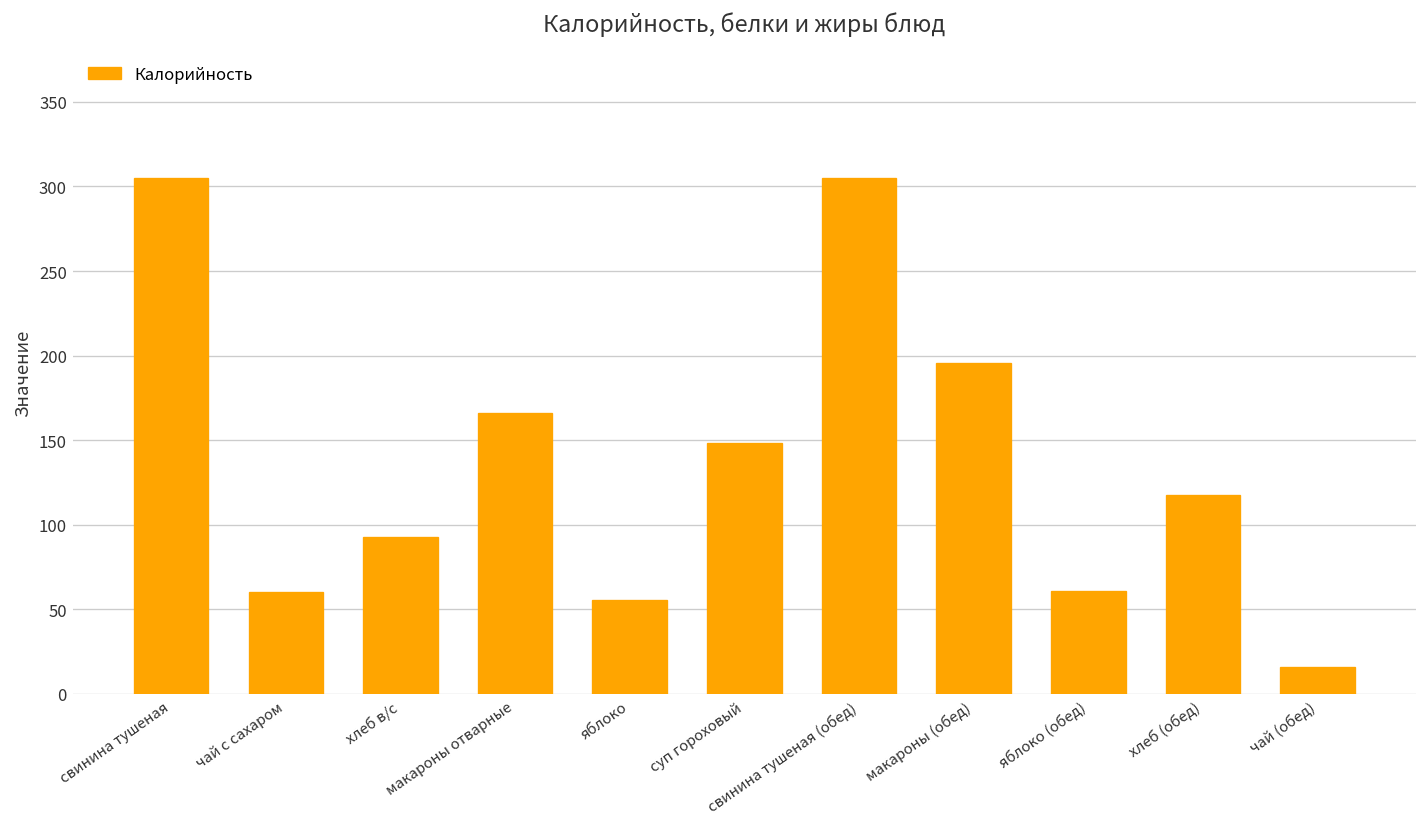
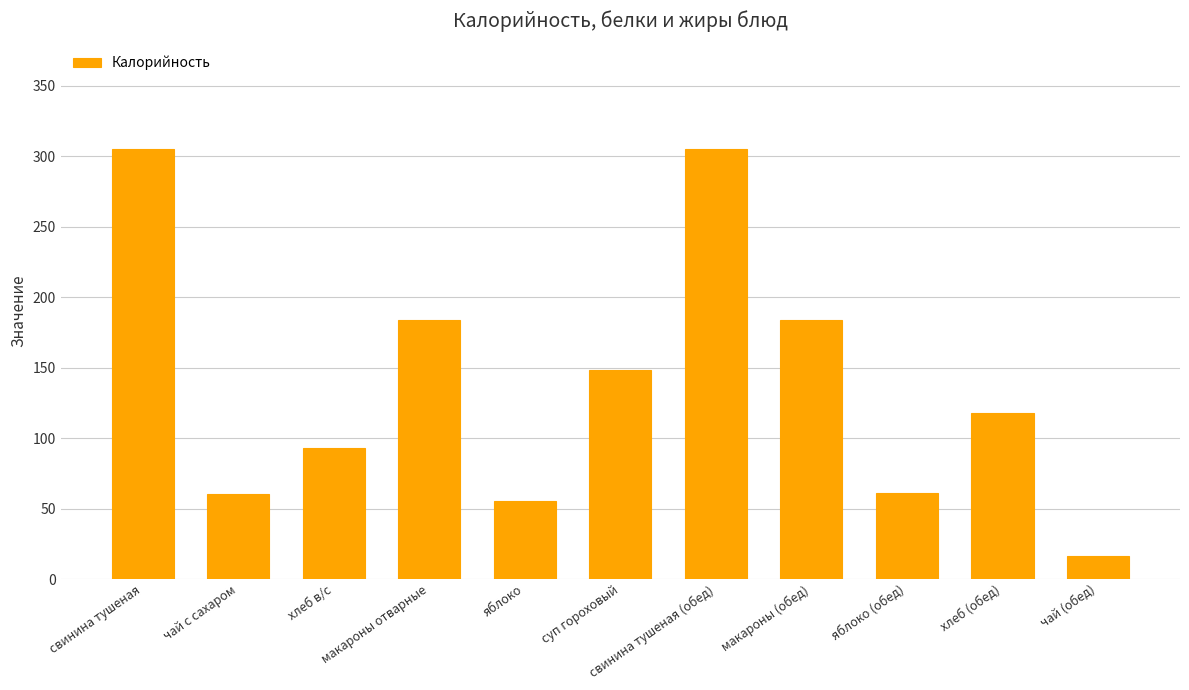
  {
    "свинина тушеная": 305,
    "чай с сахаром": 60,
    "хлеб в/с": 93,
-   "макароны отварные": 166,
+   "макароны отварные": 184,
    "яблоко": 55,
    "суп гороховый": 148,
    "свинина тушеная (обед)": 305,
-   "макароны (обед)": 196,
+   "макароны (обед)": 184,
    "яблоко (обед)": 61,
    "хлеб (обед)": 118,
    "чай (обед)": 16
  }
